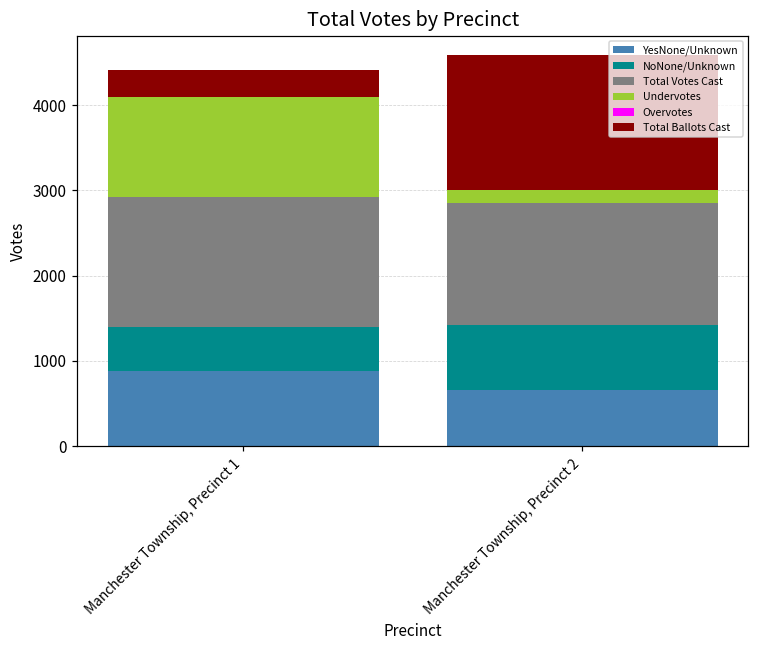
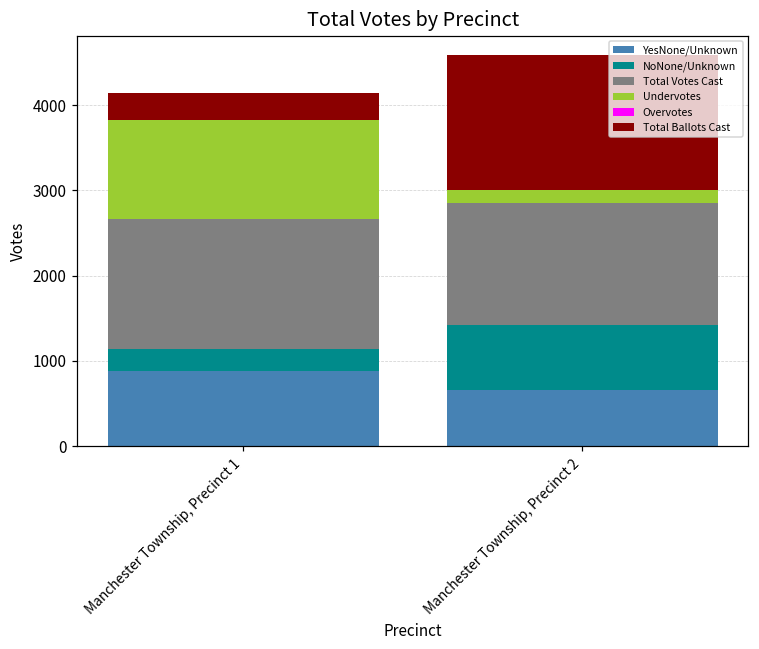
  {
    "YesNone/Unknown": {
      "Manchester Township, Precinct 1": 900,
      "Manchester Township, Precinct 2": 700
    },
    "NoNone/Unknown": {
-     "Manchester Township, Precinct 1": 500,
+     "Manchester Township, Precinct 1": 300,
      "Manchester Township, Precinct 2": 800
    },
    "Total Votes Cast": {
      "Manchester Township, Precinct 1": 1500,
      "Manchester Township, Precinct 2": 1400
    },
    "Overvotes": {
      "Manchester Township, Precinct 2": 200
    },
    "Total Ballots Cast": {
      "Manchester Township, Precinct 1": 300,
      "Manchester Township, Precinct 2": 1600
    }
  }
